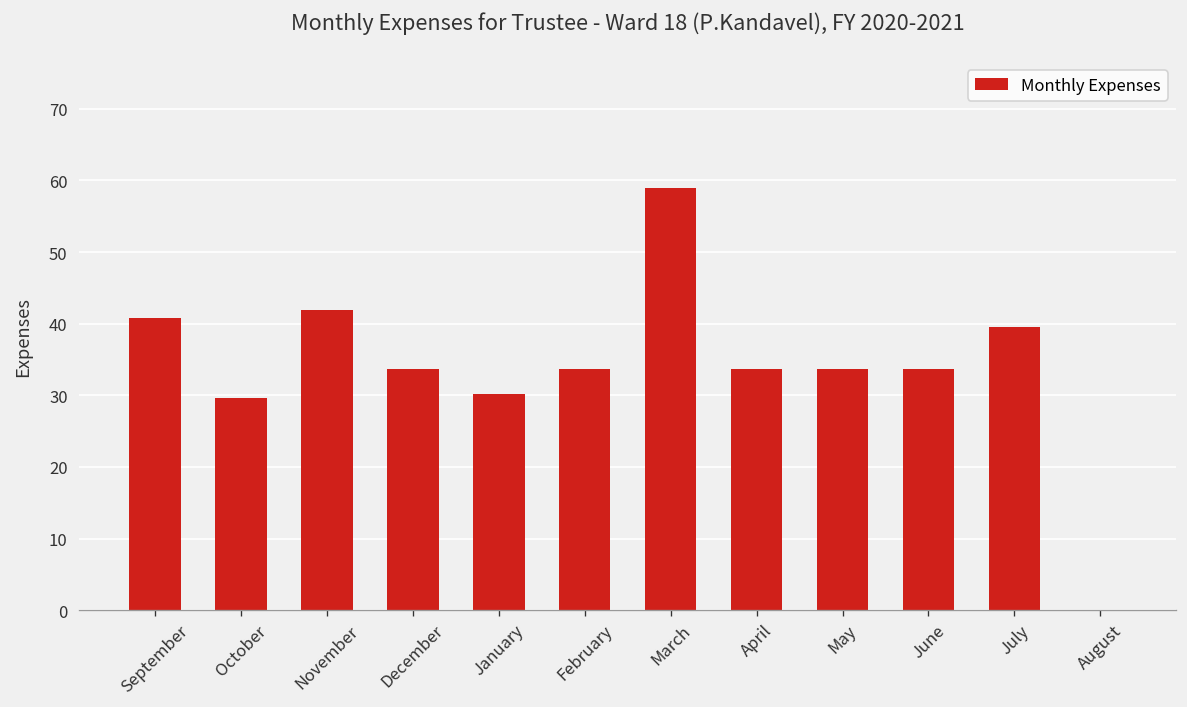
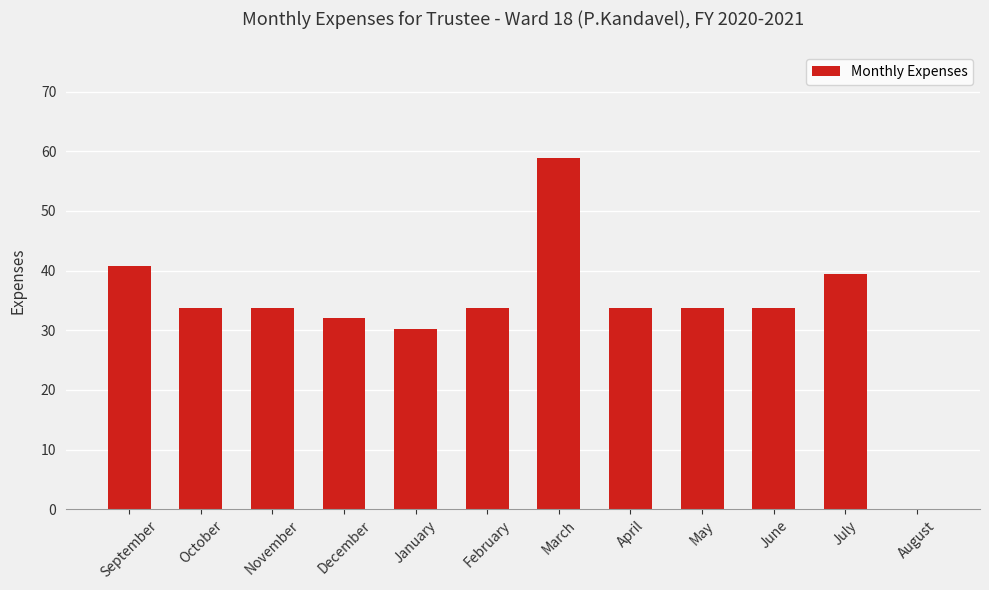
  {
    "September": 41,
-   "October": 30,
-   "November": 42,
-   "December": 34,
+   "October": 34,
+   "November": 34,
+   "December": 32,
    "January": 30,
    "February": 34,
    "March": 59,
    "April": 34,
    "May": 34,
    "June": 34,
    "July": 39,
    "August": 0
  }
